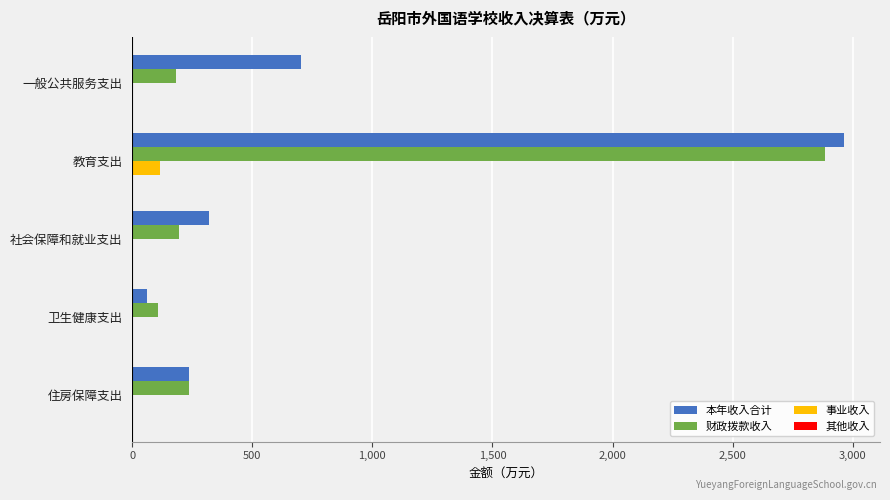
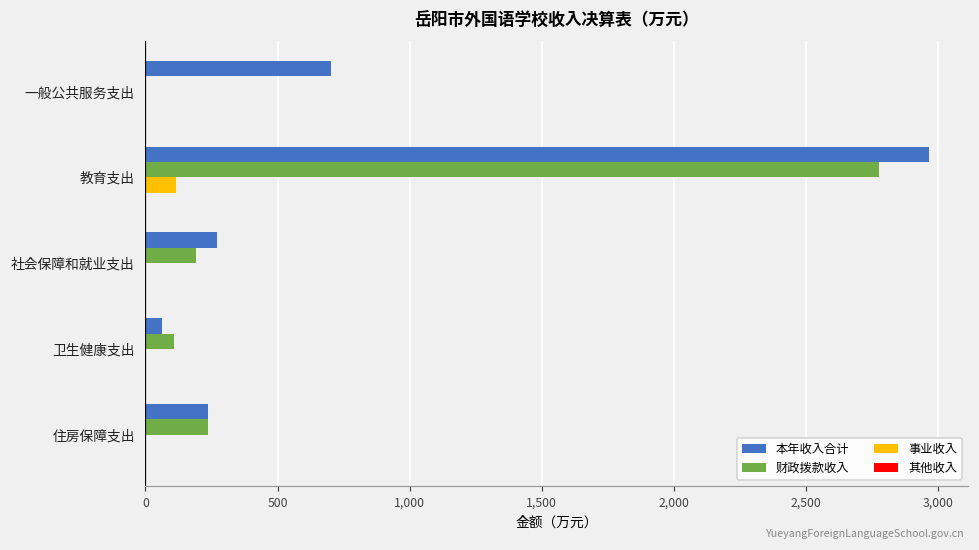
  {
    "本年收入合计": {
      "一般公共服务支出": "700",
      "教育支出": "2,970",
-     "社会保障和就业支出": "320",
+     "社会保障和就业支出": "270",
      "卫生健康支出": "60",
      "住房保障支出": "240"
    },
    "财政拨款收入": {
-     "一般公共服务支出": "180",
-     "教育支出": "2,880",
+     "一般公共服务支出": "0",
+     "教育支出": "2,780",
      "社会保障和就业支出": "190",
      "卫生健康支出": "110",
      "住房保障支出": "240"
    },
    "事业收入": {
      "一般公共服务支出": "0",
      "教育支出": "120",
      "社会保障和就业支出": "0",
      "卫生健康支出": "0",
      "住房保障支出": "0"
    },
    "其他收入": {
      "一般公共服务支出": "0",
      "教育支出": "0",
      "社会保障和就业支出": "0",
      "卫生健康支出": "0",
      "住房保障支出": "0"
    }
  }
